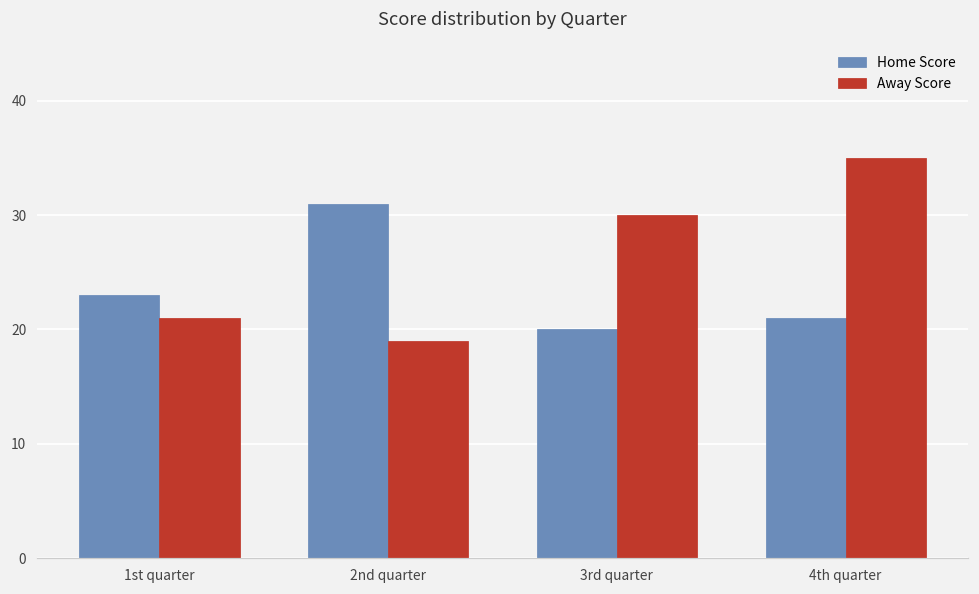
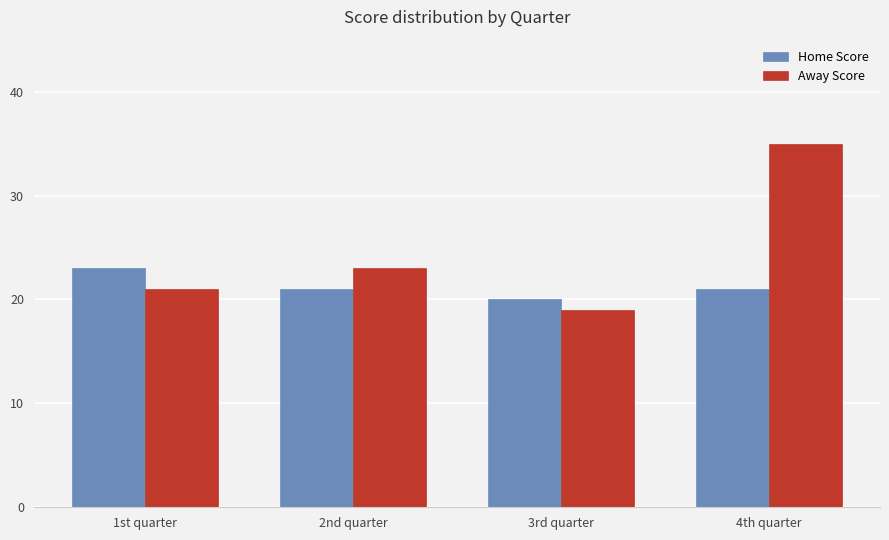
  {
    "Home Score": {
      "1st quarter": 23,
-     "2nd quarter": 31,
+     "2nd quarter": 21,
      "3rd quarter": 20,
      "4th quarter": 21
    },
    "Away Score": {
      "1st quarter": 21,
-     "2nd quarter": 19,
-     "3rd quarter": 30,
+     "2nd quarter": 23,
+     "3rd quarter": 19,
      "4th quarter": 35
    }
  }
